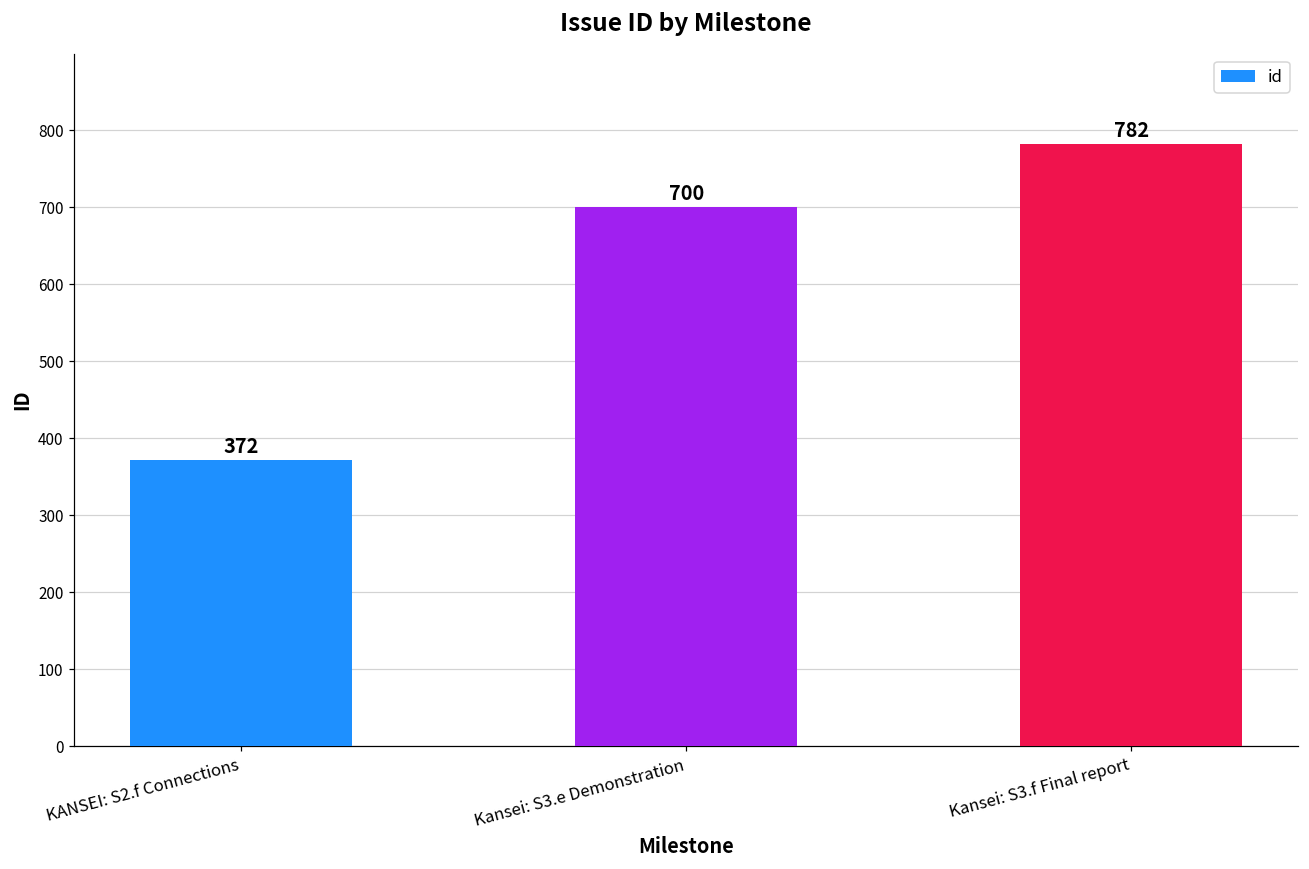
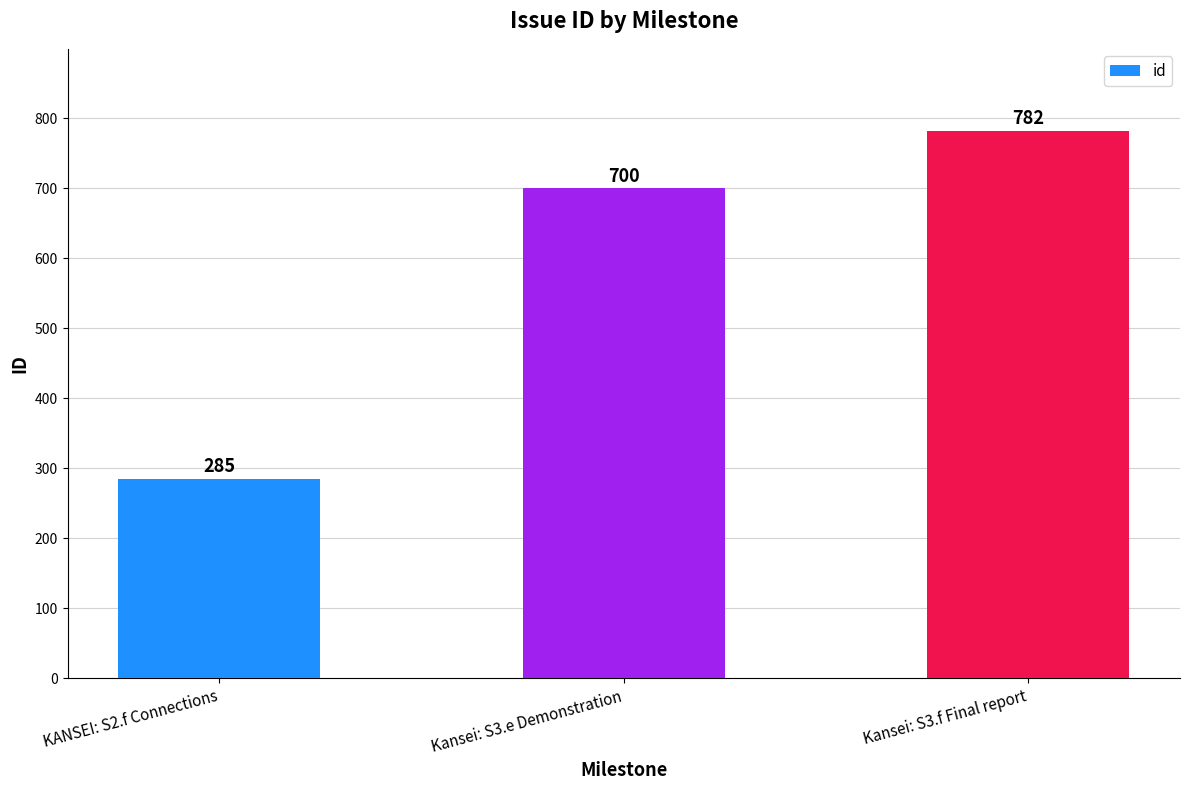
  {
-   "KANSEI: S2.f Connections": 372,
+   "KANSEI: S2.f Connections": 285,
    "Kansei: S3.e Demonstration": 700,
    "Kansei: S3.f Final report": 782
  }
